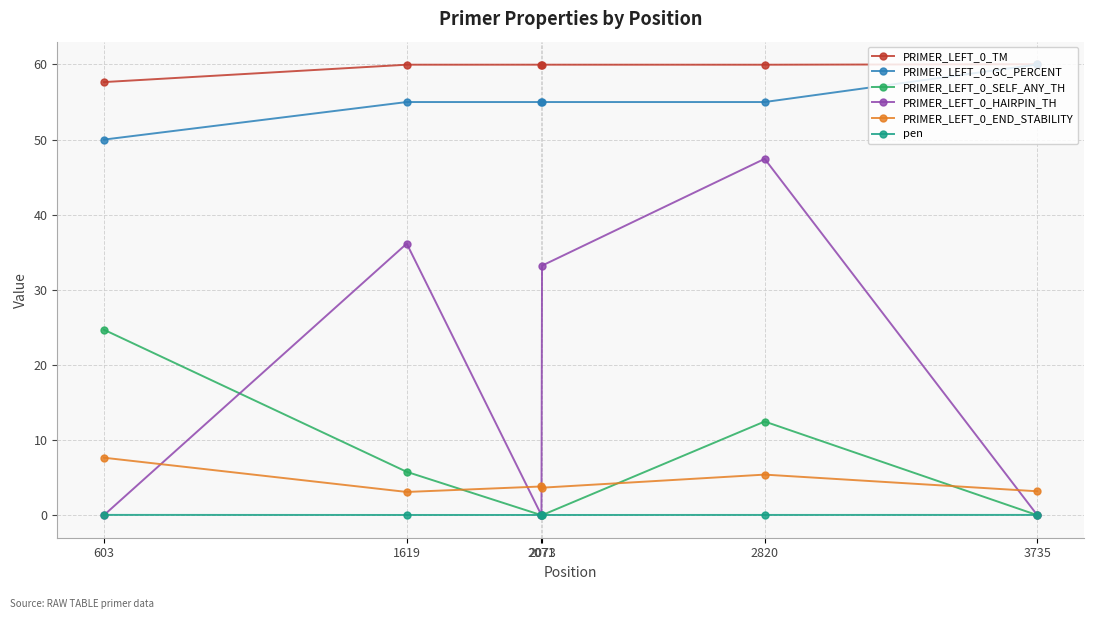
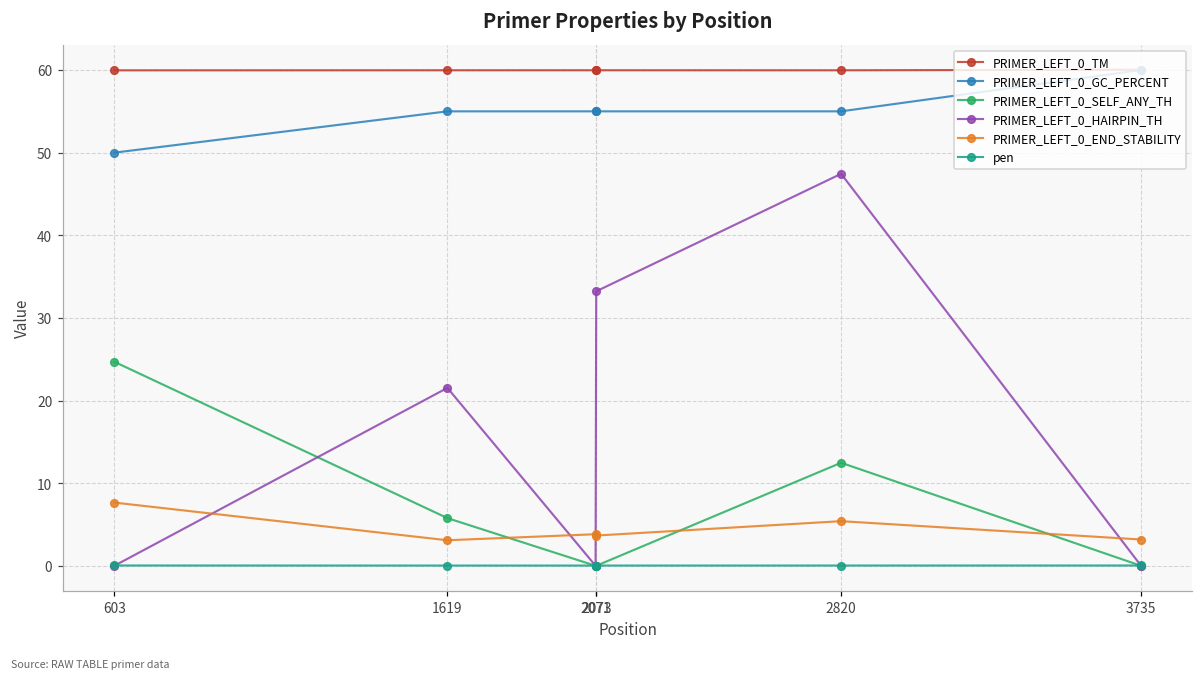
  {
    "PRIMER_LEFT_0_TM": {
-     "603": 58,
+     "603": 60,
      "1619": 60,
      "2820": 60
    },
    "PRIMER_LEFT_0_GC_PERCENT": {
      "603": 50,
      "1619": 55,
      "2820": 55
    },
    "PRIMER_LEFT_0_HAIRPIN_TH": {
-     "1619": 36,
+     "1619": 22,
      "2820": 47
    },
    "PRIMER_LEFT_0_END_STABILITY": {
      "603": 8,
      "1619": 3,
      "2820": 5,
      "3735": 3
    }
  }
